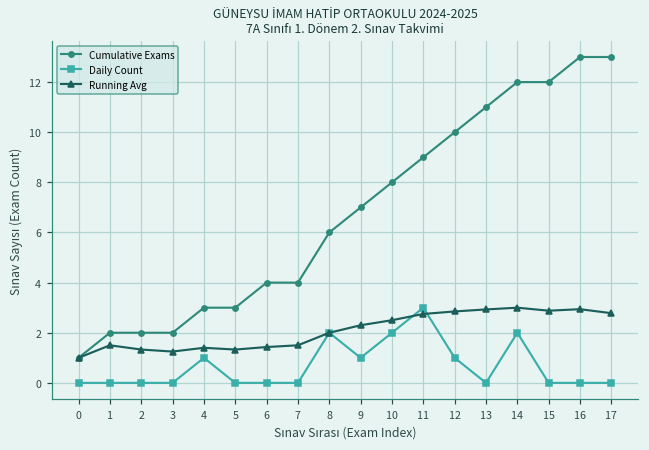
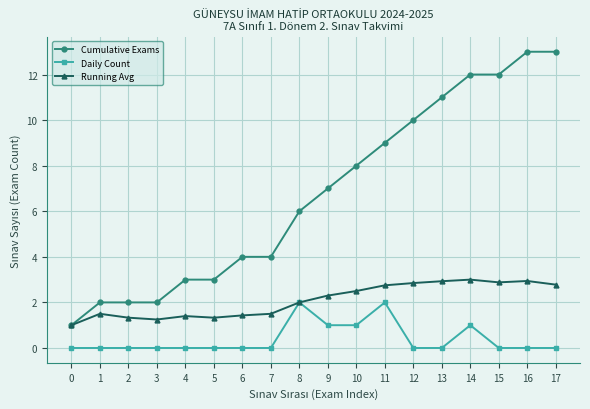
  {
    "Daily Count": {
      "0": 0,
      "1": 0,
      "2": 0,
      "3": 0,
-     "4": 1,
+     "4": 0,
      "5": 0,
      "6": 0,
      "7": 0,
      "9": 1,
-     "10": 2,
-     "11": 3,
-     "12": 1,
+     "10": 1,
+     "11": 2,
+     "12": 0,
      "13": 0,
-     "14": 2,
+     "14": 1,
      "15": 0,
      "16": 0,
      "17": 0
    }
  }
